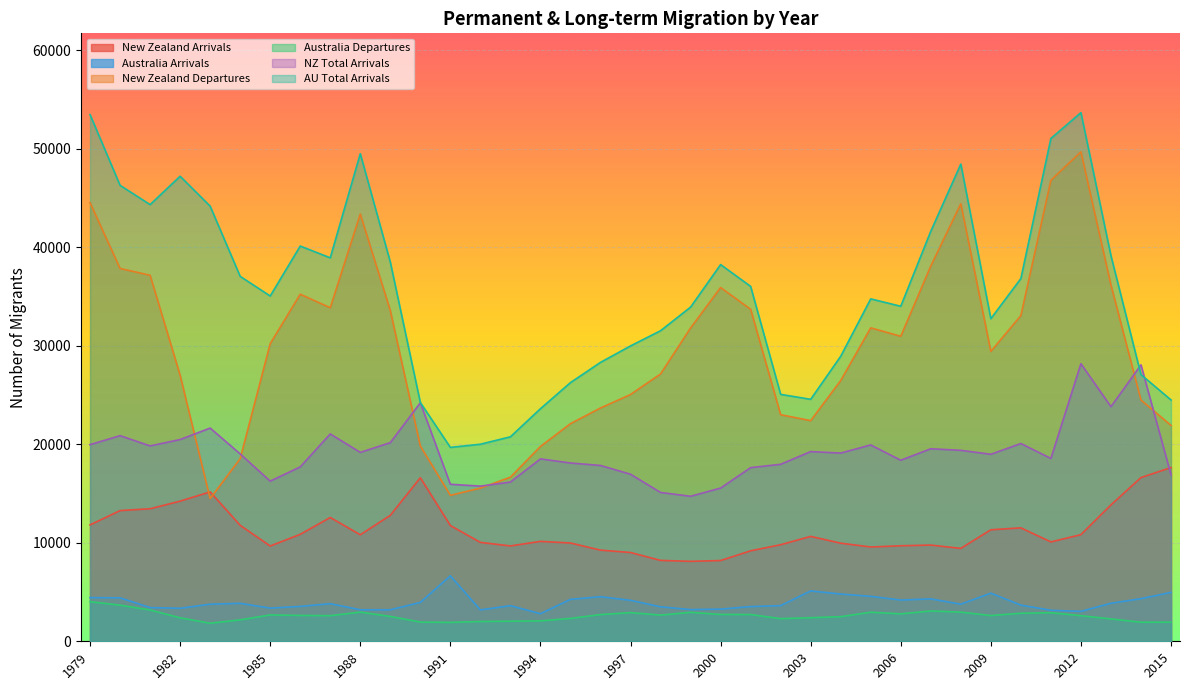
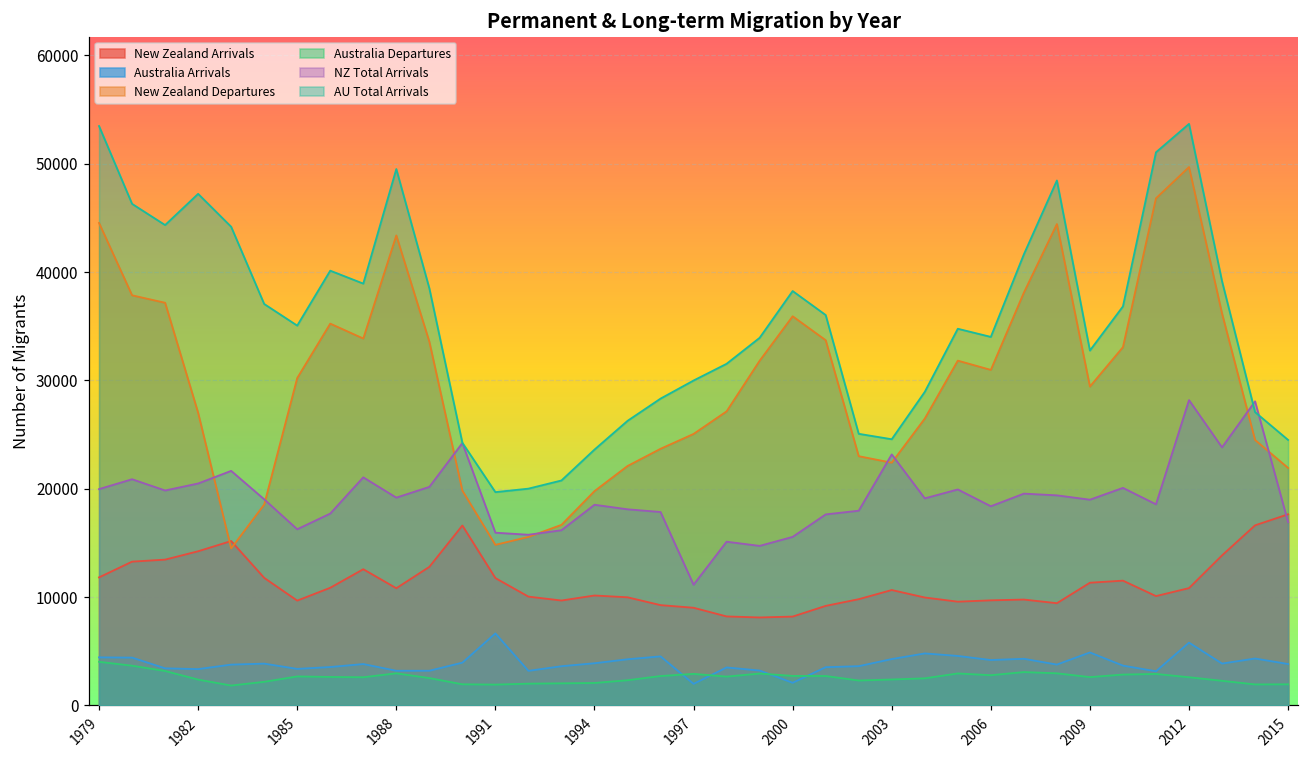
  {
    "Australia Arrivals": {
      "1979": 4000,
      "1982": 3000,
      "1985": 3000,
      "1991": 7000,
-     "1994": 3000,
-     "1997": 4000,
-     "2000": 3000,
-     "2003": 5000,
+     "1994": 4000,
+     "1997": 2000,
+     "2000": 2000,
+     "2003": 4000,
      "2006": 4000,
      "2009": 5000,
-     "2012": 3000,
-     "2015": 5000
+     "2012": 6000,
+     "2015": 4000
    },
    "NZ Total Arrivals": {
      "1979": 20000,
      "1982": 20000,
      "1985": 16000,
      "1988": 19000,
      "1991": 16000,
      "1994": 19000,
-     "1997": 17000,
+     "1997": 11000,
      "2000": 16000,
-     "2003": 19000,
+     "2003": 23000,
      "2006": 18000,
      "2009": 19000,
      "2012": 28000,
      "2015": 17000
    }
  }
